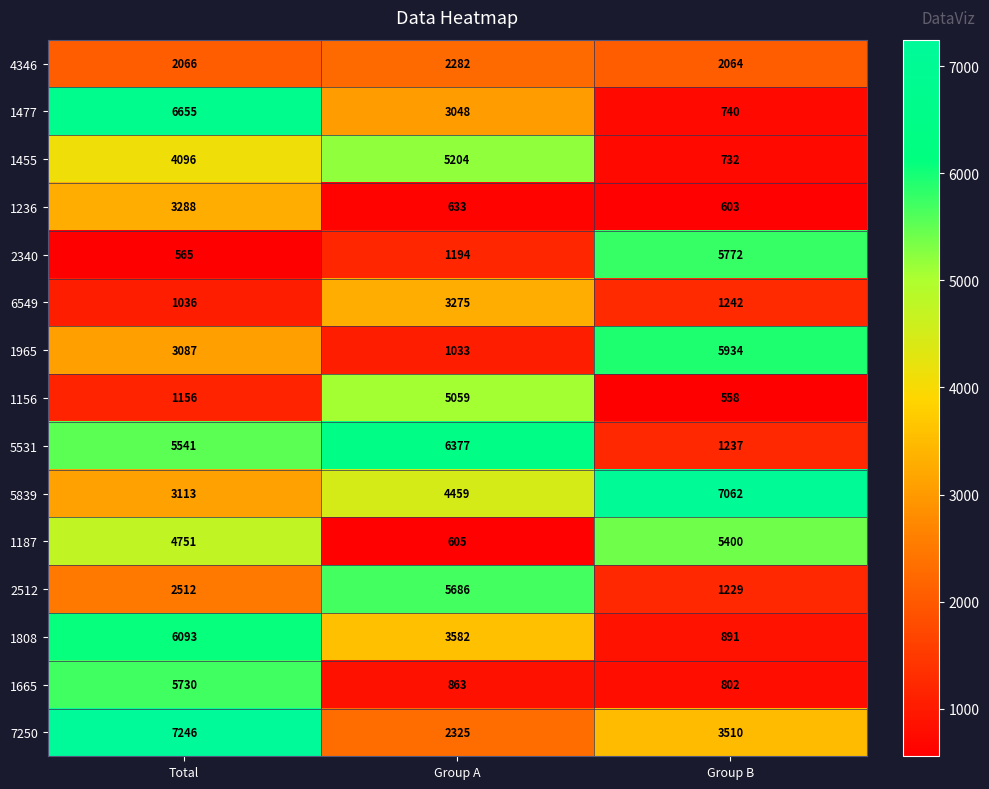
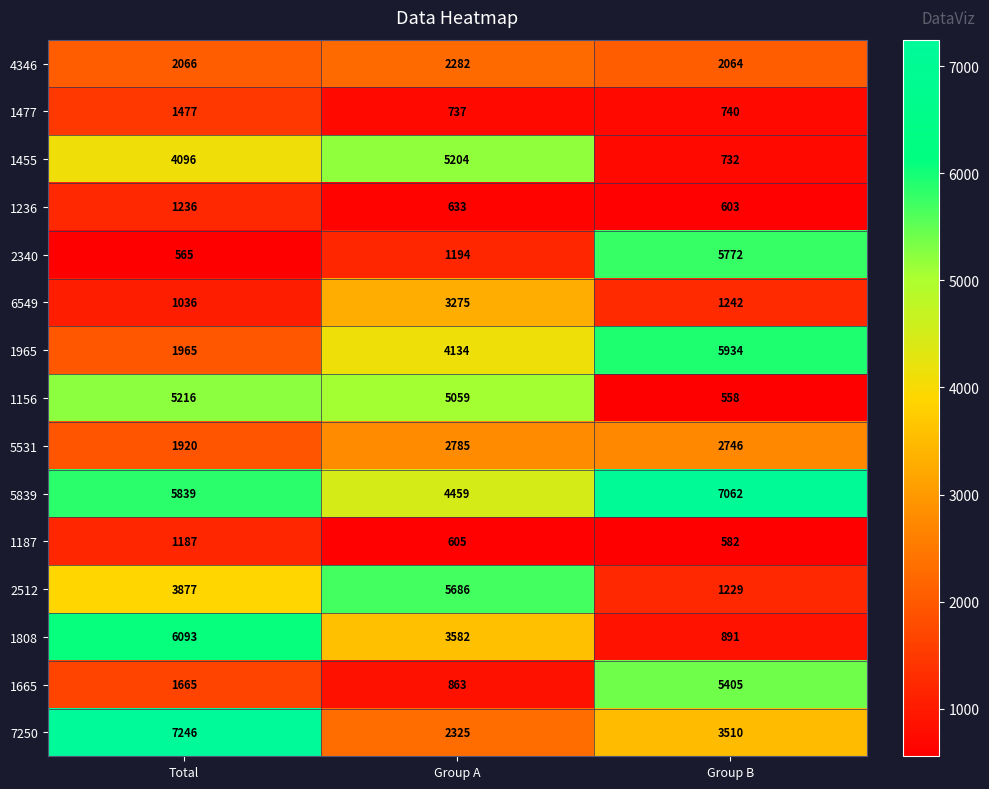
  {
    "4346": {
      "Total": 2066,
      "Group A": 2282,
      "Group B": 2064
    },
    "1477": {
-     "Total": 6655,
-     "Group A": 3048,
+     "Total": 1477,
+     "Group A": 737,
      "Group B": 740
    },
    "1455": {
      "Total": 4096,
      "Group A": 5204,
      "Group B": 732
    },
    "1236": {
-     "Total": 3288,
+     "Total": 1236,
      "Group A": 633,
      "Group B": 603
    },
    "2340": {
      "Total": 565,
      "Group A": 1194,
      "Group B": 5772
    },
    "6549": {
      "Total": 1036,
      "Group A": 3275,
      "Group B": 1242
    },
    "1965": {
-     "Total": 3087,
-     "Group A": 1033,
+     "Total": 1965,
+     "Group A": 4134,
      "Group B": 5934
    },
    "1156": {
-     "Total": 1156,
+     "Total": 5216,
      "Group A": 5059,
      "Group B": 558
    },
    "5531": {
-     "Total": 5541,
-     "Group A": 6377,
-     "Group B": 1237
+     "Total": 1920,
+     "Group A": 2785,
+     "Group B": 2746
    },
    "5839": {
-     "Total": 3113,
+     "Total": 5839,
      "Group A": 4459,
      "Group B": 7062
    },
    "1187": {
-     "Total": 4751,
+     "Total": 1187,
      "Group A": 605,
-     "Group B": 5400
+     "Group B": 582
    },
    "2512": {
-     "Total": 2512,
+     "Total": 3877,
      "Group A": 5686,
      "Group B": 1229
    },
    "1808": {
      "Total": 6093,
      "Group A": 3582,
      "Group B": 891
    },
    "1665": {
-     "Total": 5730,
+     "Total": 1665,
      "Group A": 863,
-     "Group B": 802
+     "Group B": 5405
    },
    "7250": {
      "Total": 7246,
      "Group A": 2325,
      "Group B": 3510
    }
  }
